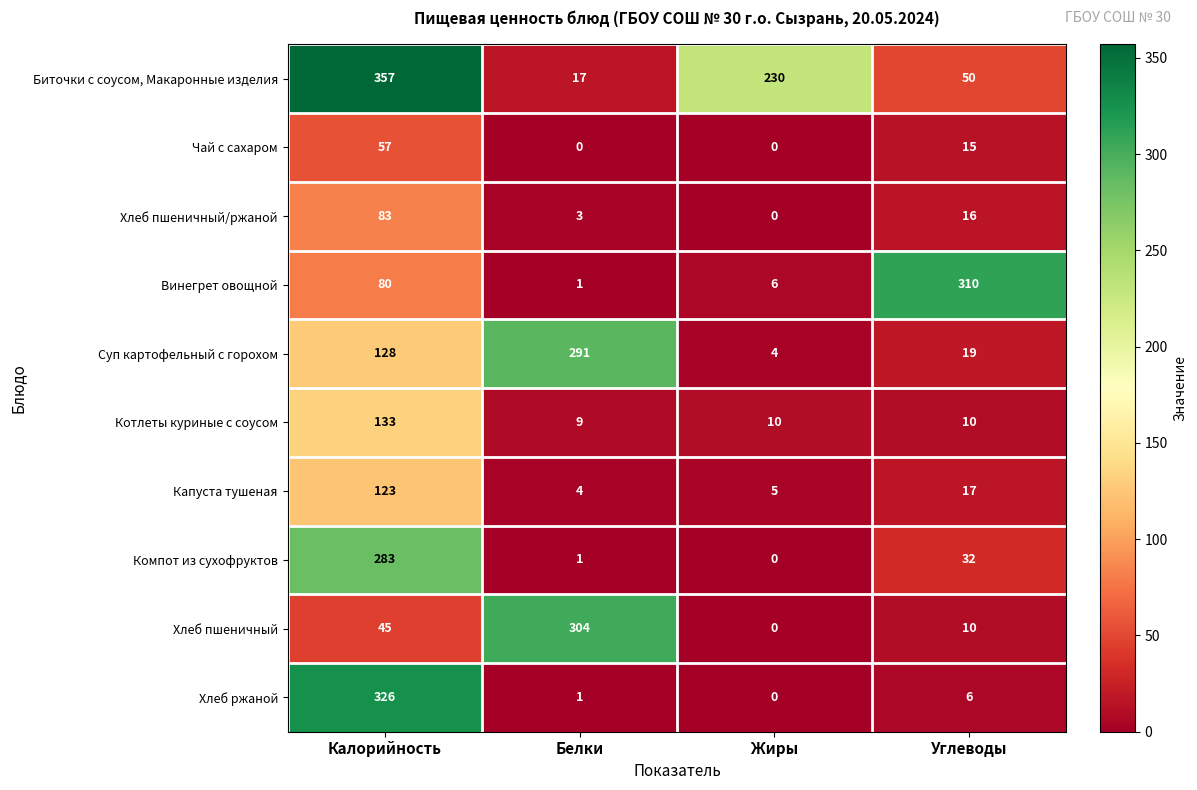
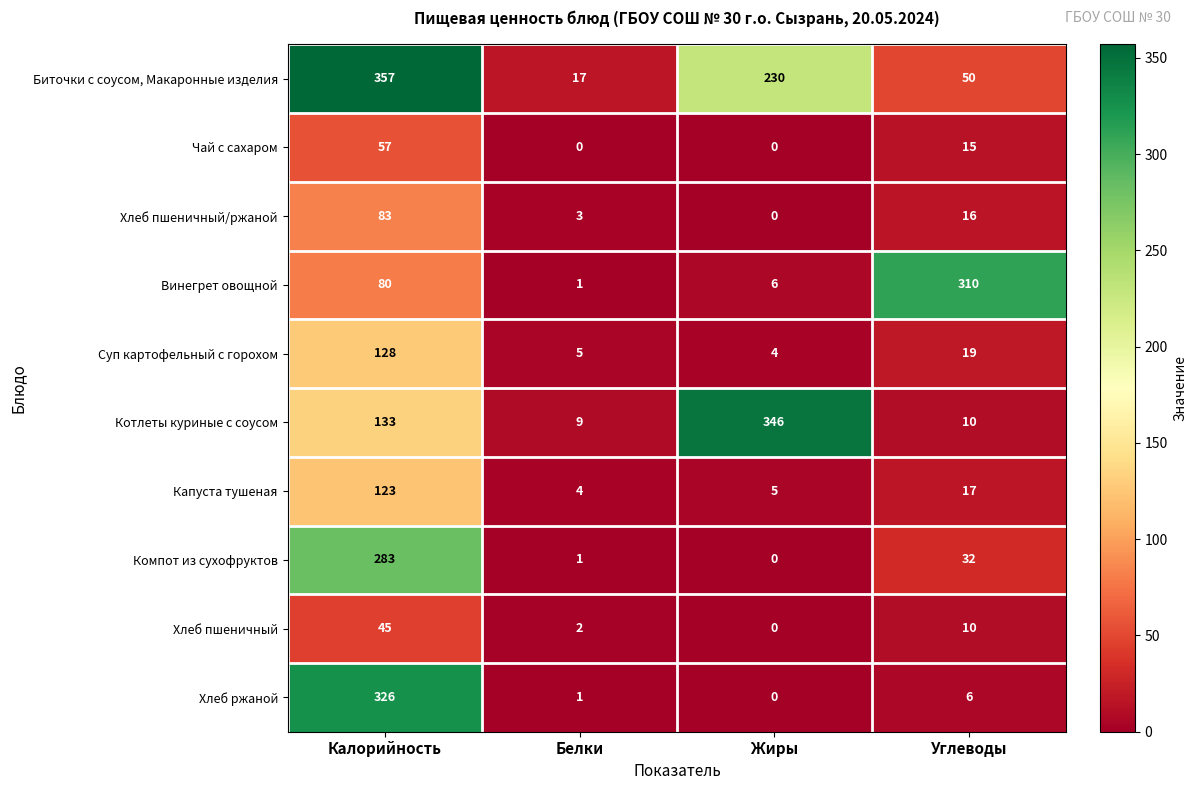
  {
    "Биточки с соусом, Макаронные изделия": {
      "Калорийность": 357,
      "Белки": 17,
      "Жиры": 230,
      "Углеводы": 50
    },
    "Чай с сахаром": {
      "Калорийность": 57,
      "Белки": 0,
      "Жиры": 0,
      "Углеводы": 15
    },
    "Хлеб пшеничный/ржаной": {
      "Калорийность": 83,
      "Белки": 3,
      "Жиры": 0,
      "Углеводы": 16
    },
    "Винегрет овощной": {
      "Калорийность": 80,
      "Белки": 1,
      "Жиры": 6,
      "Углеводы": 310
    },
    "Суп картофельный с горохом": {
      "Калорийность": 128,
-     "Белки": 291,
+     "Белки": 5,
      "Жиры": 4,
      "Углеводы": 19
    },
    "Котлеты куриные с соусом": {
      "Калорийность": 133,
      "Белки": 9,
-     "Жиры": 10,
+     "Жиры": 346,
      "Углеводы": 10
    },
    "Капуста тушеная": {
      "Калорийность": 123,
      "Белки": 4,
      "Жиры": 5,
      "Углеводы": 17
    },
    "Компот из сухофруктов": {
      "Калорийность": 283,
      "Белки": 1,
      "Жиры": 0,
      "Углеводы": 32
    },
    "Хлеб пшеничный": {
      "Калорийность": 45,
-     "Белки": 304,
+     "Белки": 2,
      "Жиры": 0,
      "Углеводы": 10
    },
    "Хлеб ржаной": {
      "Калорийность": 326,
      "Белки": 1,
      "Жиры": 0,
      "Углеводы": 6
    }
  }
